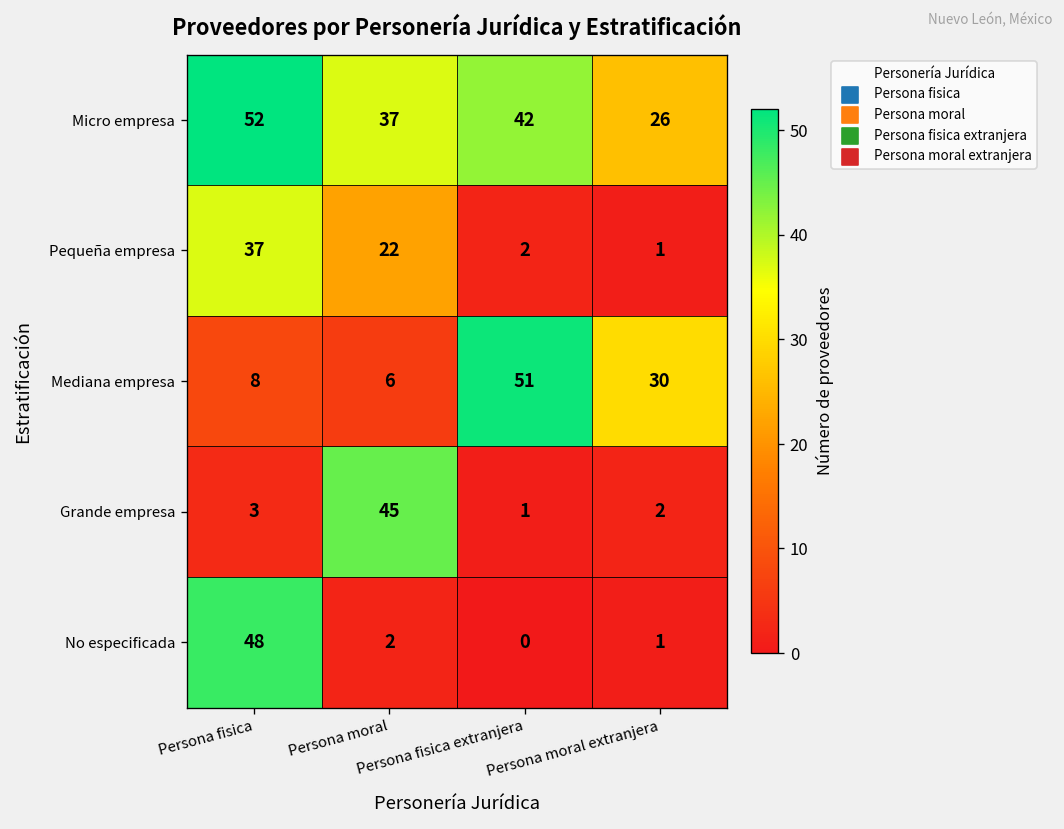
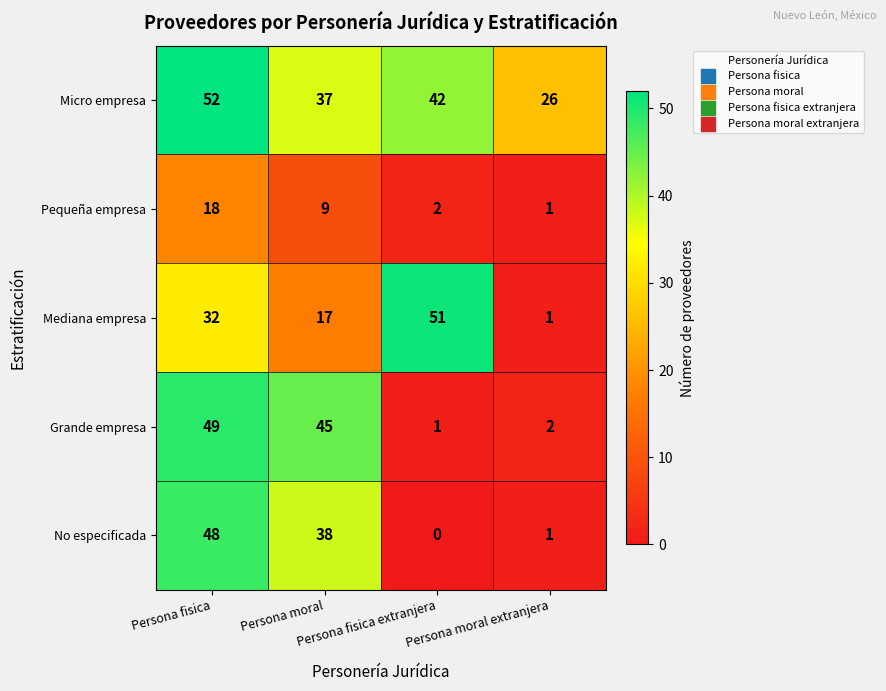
  {
    "Micro empresa": {
      "Persona fisica": 52,
      "Persona moral": 37,
      "Persona fisica extranjera": 42,
      "Persona moral extranjera": 26
    },
    "Pequeña empresa": {
-     "Persona fisica": 37,
-     "Persona moral": 22,
+     "Persona fisica": 18,
+     "Persona moral": 9,
      "Persona fisica extranjera": 2,
      "Persona moral extranjera": 1
    },
    "Mediana empresa": {
-     "Persona fisica": 8,
-     "Persona moral": 6,
+     "Persona fisica": 32,
+     "Persona moral": 17,
      "Persona fisica extranjera": 51,
-     "Persona moral extranjera": 30
+     "Persona moral extranjera": 1
    },
    "Grande empresa": {
-     "Persona fisica": 3,
+     "Persona fisica": 49,
      "Persona moral": 45,
      "Persona fisica extranjera": 1,
      "Persona moral extranjera": 2
    },
    "No especificada": {
      "Persona fisica": 48,
-     "Persona moral": 2,
+     "Persona moral": 38,
      "Persona fisica extranjera": 0,
      "Persona moral extranjera": 1
    }
  }
